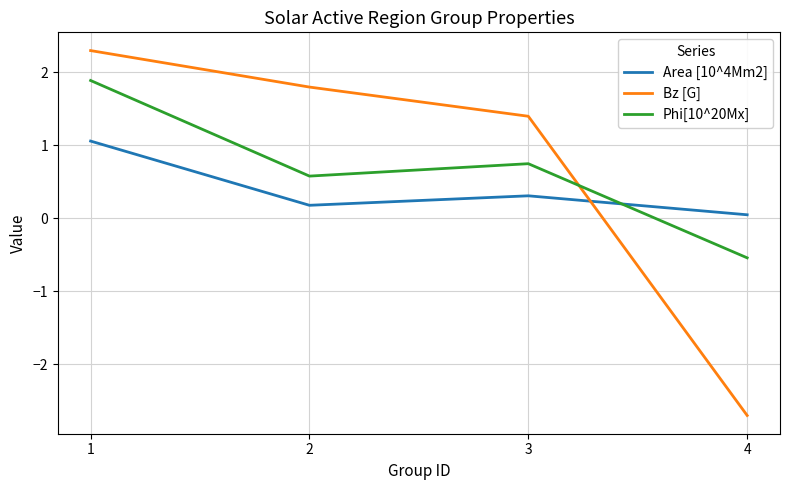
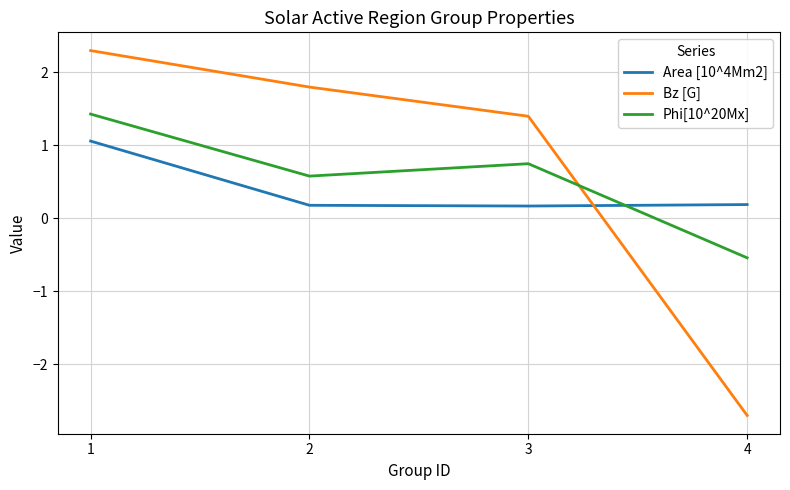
  {
    "Area [10^4Mm2]": {
      "1": 1.1,
      "2": 0.2,
-     "3": 0.3,
-     "4": 0.1
+     "3": 0.2,
+     "4": 0.2
    },
    "Bz [G]": {
      "1": 2.3,
      "2": 1.8,
      "3": 1.4,
      "4": -2.7
    },
    "Phi[10^20Mx]": {
-     "1": 1.9,
+     "1": 1.4,
      "2": 0.6,
      "3": 0.8,
      "4": -0.5
    }
  }
